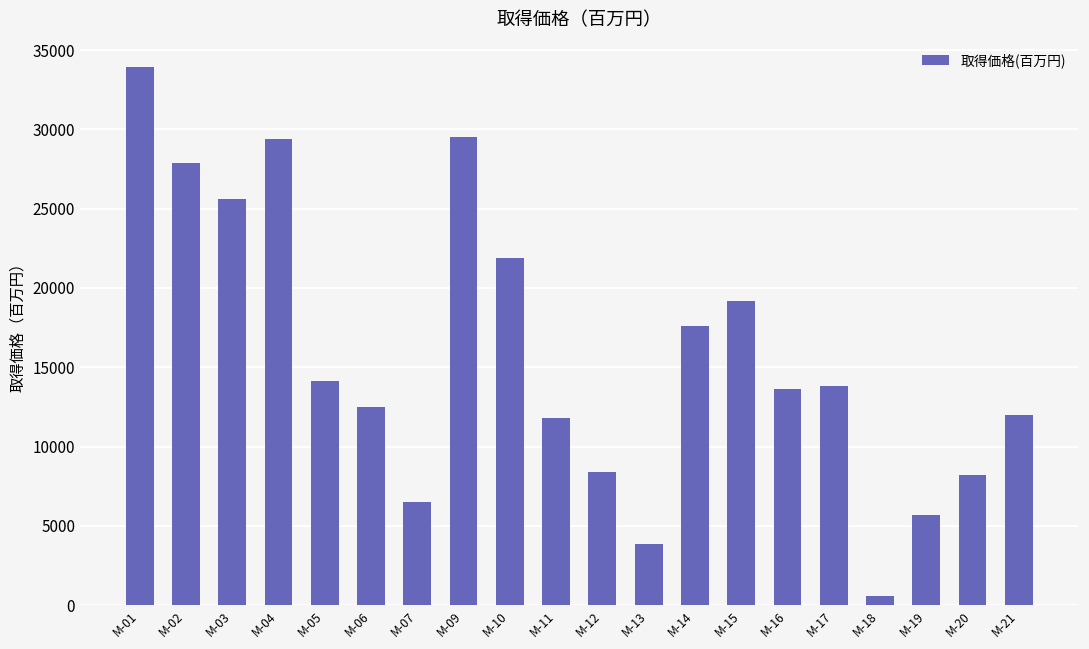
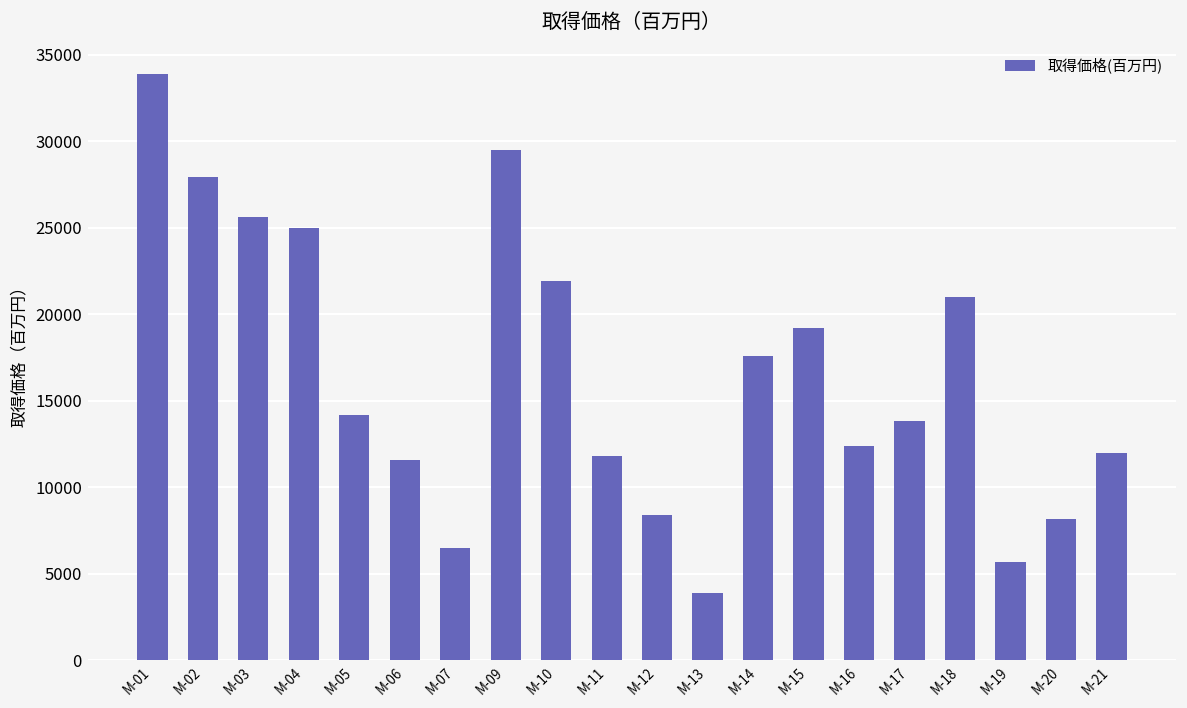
  {
    "M-01": 33900,
    "M-02": 27900,
    "M-03": 25600,
-   "M-04": 29400,
+   "M-04": 25000,
    "M-05": 14200,
-   "M-06": 12500,
+   "M-06": 11600,
    "M-07": 6500,
    "M-09": 29500,
    "M-10": 21900,
    "M-11": 11800,
    "M-12": 8400,
    "M-13": 3900,
    "M-14": 17600,
    "M-15": 19200,
-   "M-16": 13600,
+   "M-16": 12400,
    "M-17": 13800,
-   "M-18": 600,
+   "M-18": 21000,
    "M-19": 5700,
    "M-20": 8200,
    "M-21": 12000
  }
